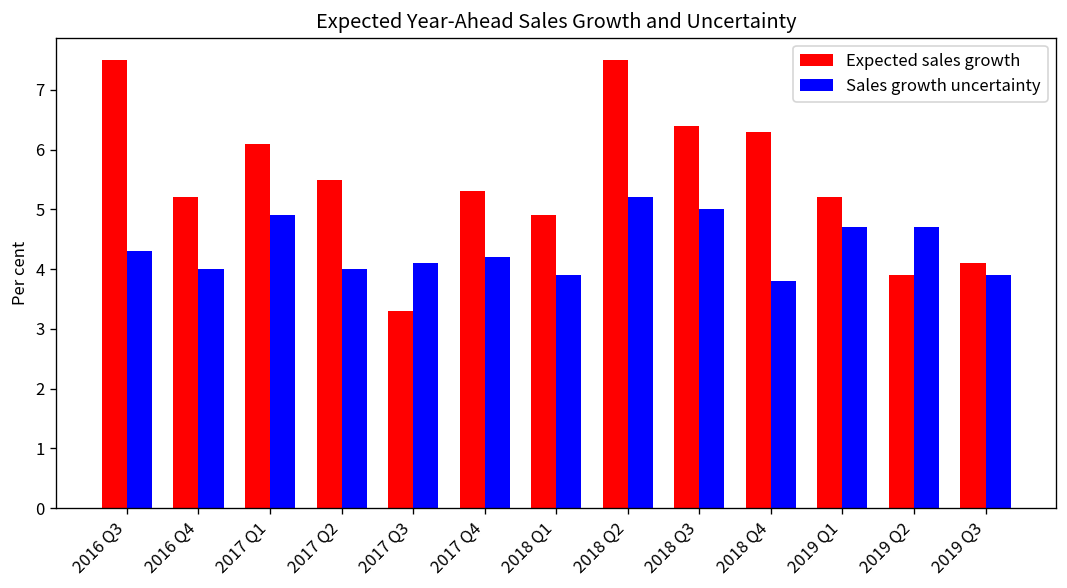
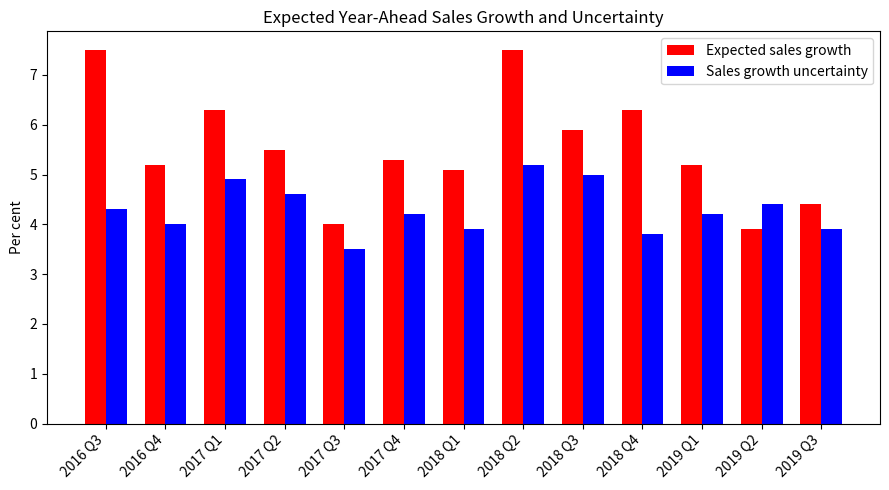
  {
    "Expected sales growth": {
      "2016 Q3": 7.5,
      "2016 Q4": 5.2,
-     "2017 Q1": 6.1,
+     "2017 Q1": 6.3,
      "2017 Q2": 5.5,
-     "2017 Q3": 3.3,
+     "2017 Q3": 4.0,
      "2017 Q4": 5.3,
-     "2018 Q1": 4.9,
+     "2018 Q1": 5.1,
      "2018 Q2": 7.5,
-     "2018 Q3": 6.4,
+     "2018 Q3": 5.9,
      "2018 Q4": 6.3,
      "2019 Q1": 5.2,
      "2019 Q2": 3.9,
-     "2019 Q3": 4.1
+     "2019 Q3": 4.4
    },
    "Sales growth uncertainty": {
      "2016 Q3": 4.3,
      "2016 Q4": 4.0,
      "2017 Q1": 4.9,
-     "2017 Q2": 4.0,
-     "2017 Q3": 4.1,
+     "2017 Q2": 4.6,
+     "2017 Q3": 3.5,
      "2017 Q4": 4.2,
      "2018 Q1": 3.9,
      "2018 Q2": 5.2,
      "2018 Q3": 5.0,
      "2018 Q4": 3.8,
-     "2019 Q1": 4.7,
-     "2019 Q2": 4.7,
+     "2019 Q1": 4.2,
+     "2019 Q2": 4.4,
      "2019 Q3": 3.9
    }
  }
